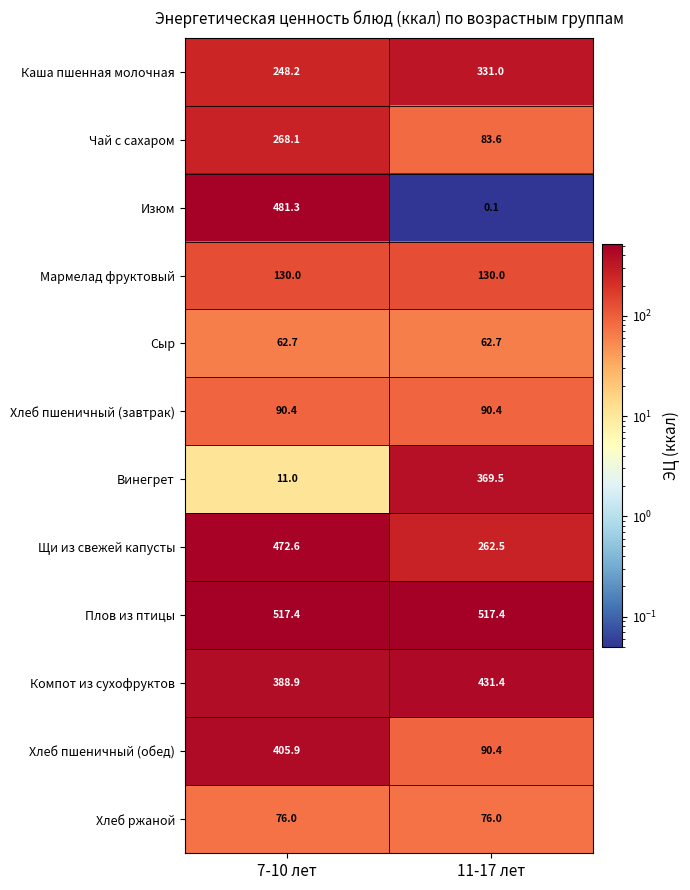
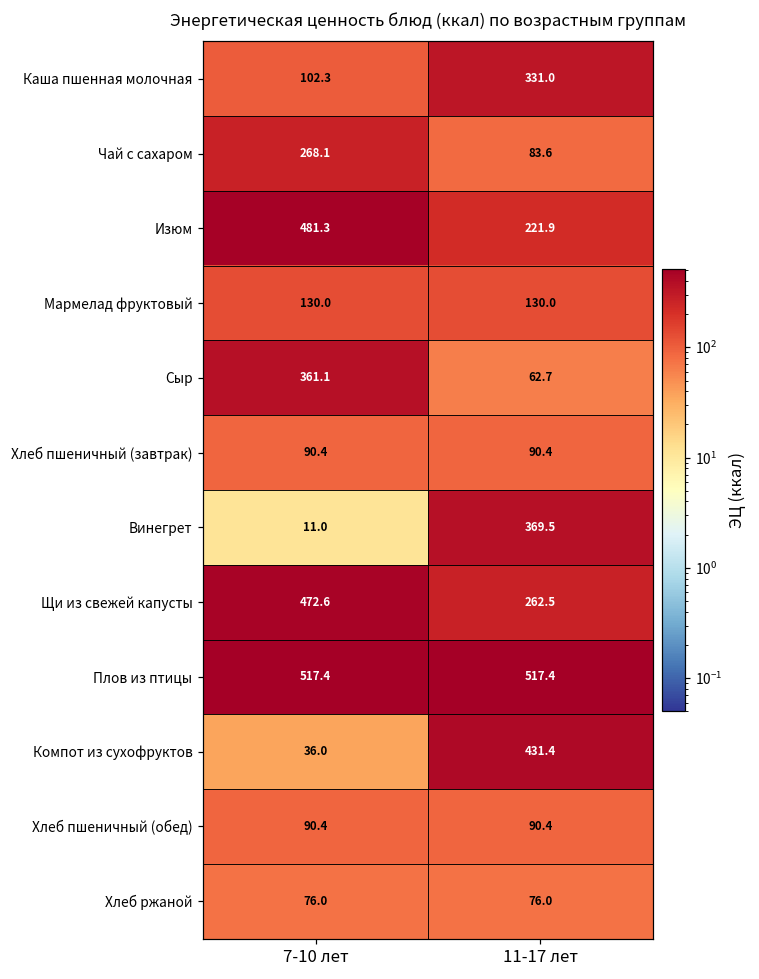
  {
    "Каша пшенная молочная": {
-     "7-10 лет": 248.2,
+     "7-10 лет": 102.3,
      "11-17 лет": 331.0
    },
    "Чай с сахаром": {
      "7-10 лет": 268.1,
      "11-17 лет": 83.6
    },
    "Изюм": {
      "7-10 лет": 481.3,
-     "11-17 лет": 0.1
+     "11-17 лет": 221.9
    },
    "Мармелад фруктовый": {
      "7-10 лет": 130.0,
      "11-17 лет": 130.0
    },
    "Сыр": {
-     "7-10 лет": 62.7,
+     "7-10 лет": 361.1,
      "11-17 лет": 62.7
    },
    "Хлеб пшеничный (завтрак)": {
      "7-10 лет": 90.4,
      "11-17 лет": 90.4
    },
    "Винегрет": {
      "7-10 лет": 11.0,
      "11-17 лет": 369.5
    },
    "Щи из свежей капусты": {
      "7-10 лет": 472.6,
      "11-17 лет": 262.5
    },
    "Плов из птицы": {
      "7-10 лет": 517.4,
      "11-17 лет": 517.4
    },
    "Компот из сухофруктов": {
-     "7-10 лет": 388.9,
+     "7-10 лет": 36.0,
      "11-17 лет": 431.4
    },
    "Хлеб пшеничный (обед)": {
-     "7-10 лет": 405.9,
+     "7-10 лет": 90.4,
      "11-17 лет": 90.4
    },
    "Хлеб ржаной": {
      "7-10 лет": 76.0,
      "11-17 лет": 76.0
    }
  }
